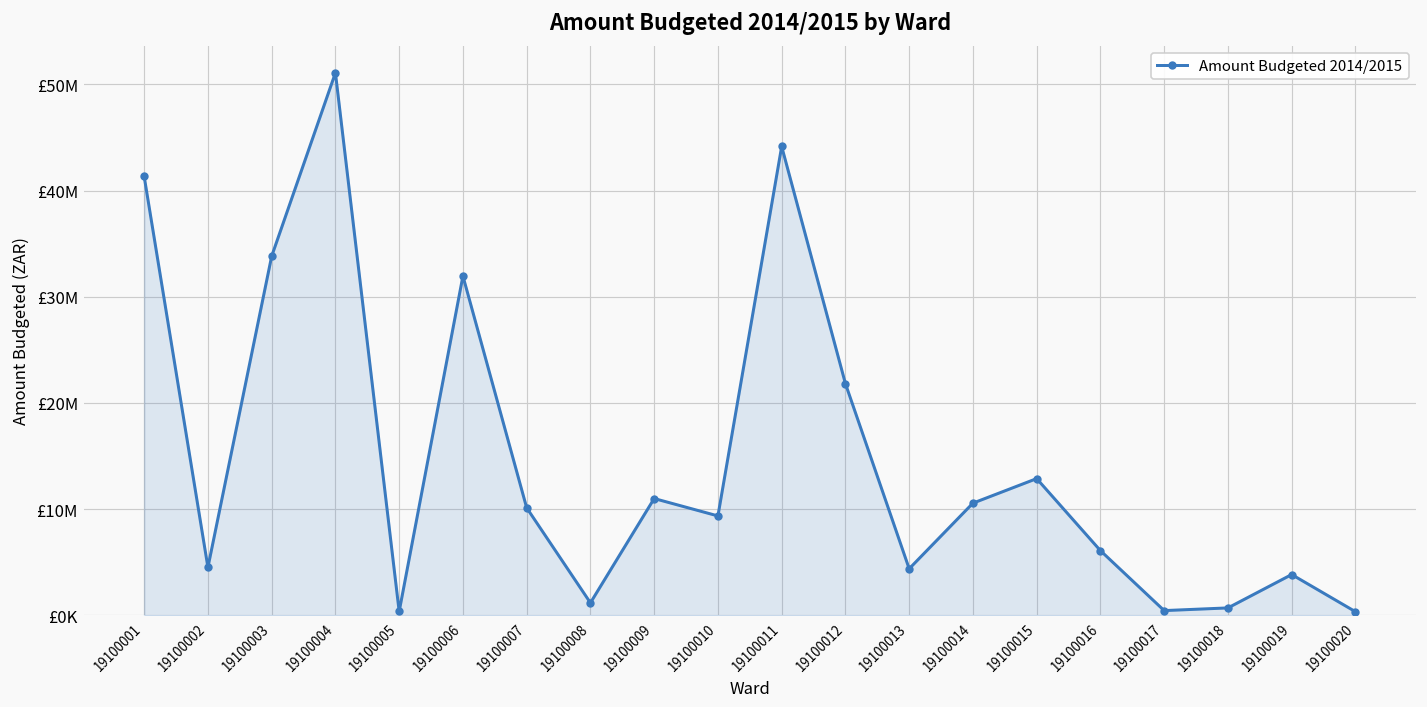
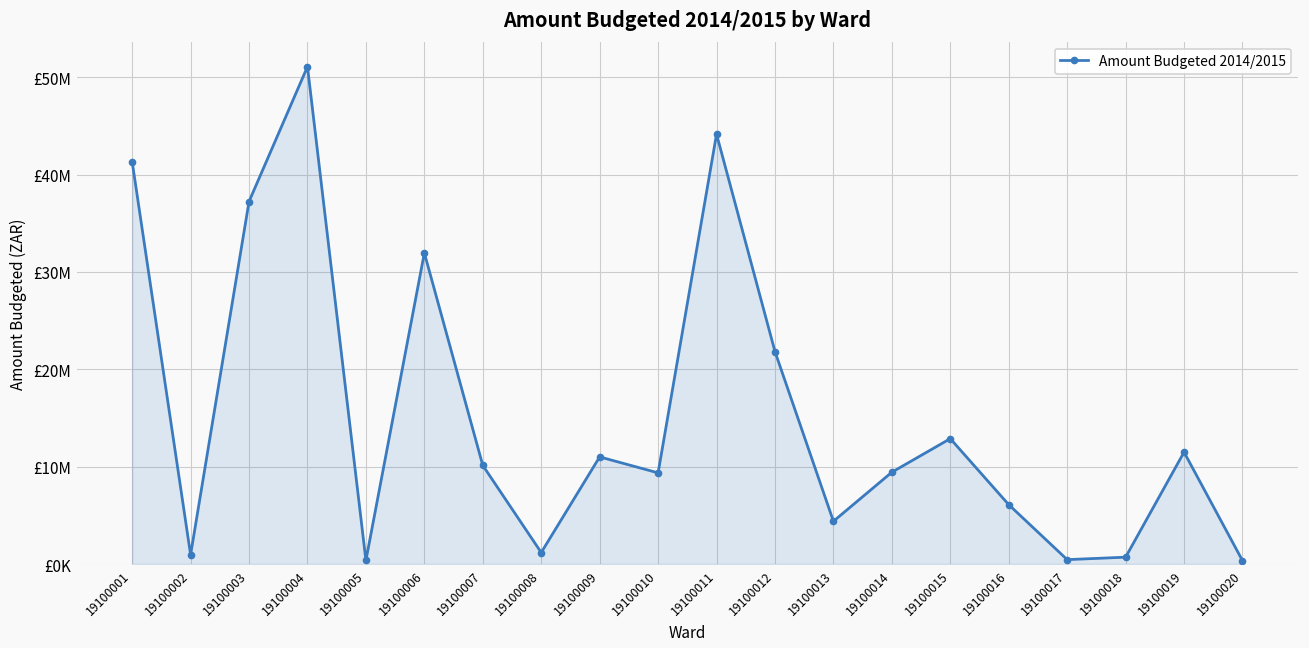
  {
    "19100001": "£41000000",
-   "19100002": "£5000000",
-   "19100003": "£34000000",
+   "19100002": "£1000000",
+   "19100003": "£37000000",
    "19100004": "£51000000",
    "19100005": "£0",
    "19100006": "£32000000",
    "19100007": "£10000000",
    "19100008": "£1000000",
    "19100009": "£11000000",
    "19100010": "£9000000",
    "19100011": "£44000000",
    "19100012": "£22000000",
    "19100013": "£4000000",
-   "19100014": "£11000000",
+   "19100014": "£9000000",
    "19100015": "£13000000",
    "19100016": "£6000000",
    "19100017": "£0",
    "19100018": "£1000000",
-   "19100019": "£4000000",
+   "19100019": "£11000000",
    "19100020": "£0"
  }
